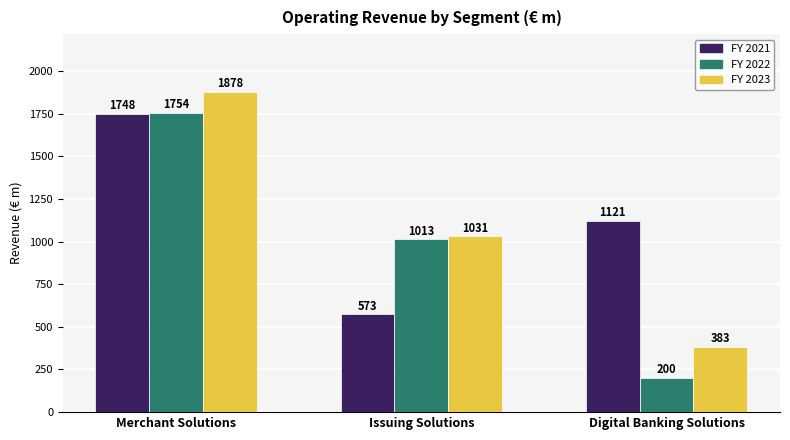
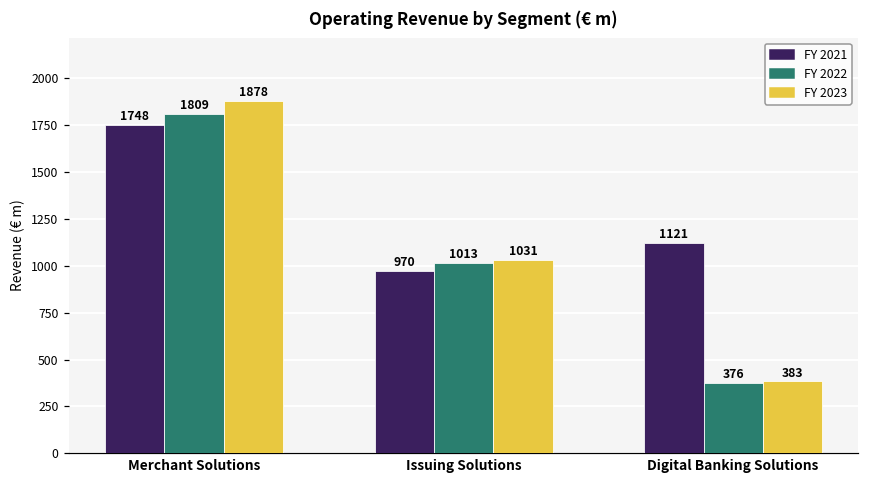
  {
    "FY 2021": {
      "Merchant Solutions": 1748,
-     "Issuing Solutions": 573,
+     "Issuing Solutions": 970,
      "Digital Banking Solutions": 1121
    },
    "FY 2022": {
-     "Merchant Solutions": 1754,
+     "Merchant Solutions": 1809,
      "Issuing Solutions": 1013,
-     "Digital Banking Solutions": 200
+     "Digital Banking Solutions": 376
    },
    "FY 2023": {
      "Merchant Solutions": 1878,
      "Issuing Solutions": 1031,
      "Digital Banking Solutions": 383
    }
  }
